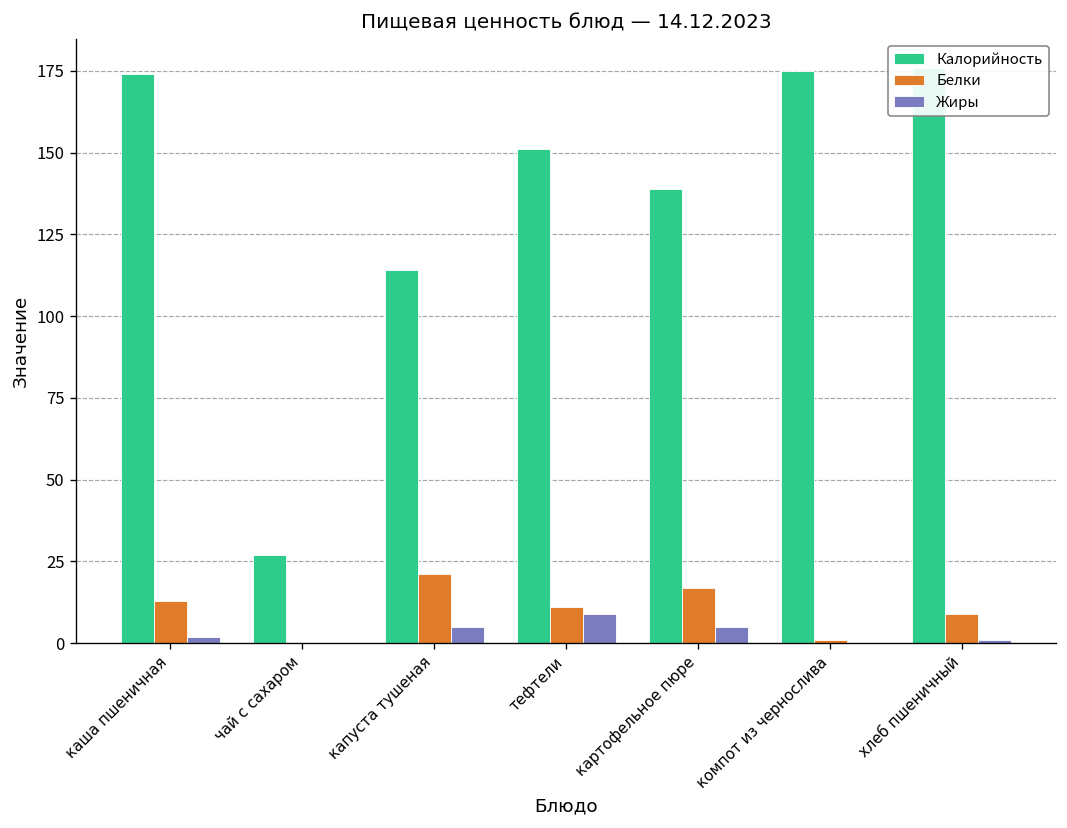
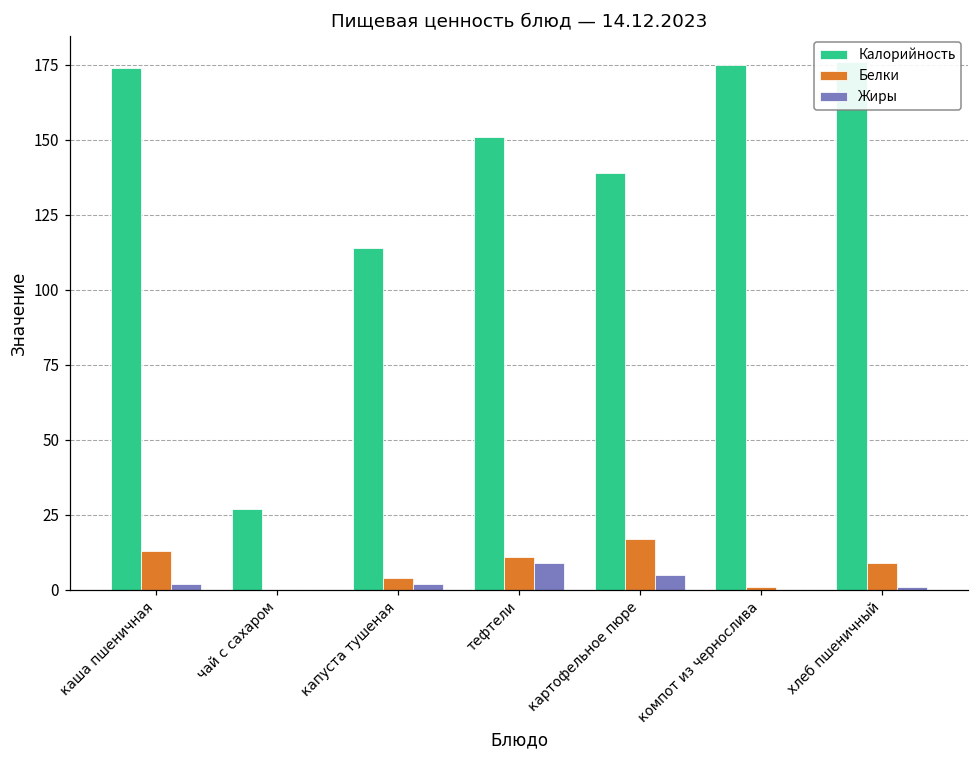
  {
    "Калорийность": {
      "каша пшеничная": 174,
      "чай с сахаром": 27,
      "капуста тушеная": 114,
      "тефтели": 151,
      "картофельное пюре": 139,
      "компот из чернослива": 175
    },
    "Белки": {
      "каша пшеничная": 13,
      "чай с сахаром": 0,
-     "капуста тушеная": 21,
+     "капуста тушеная": 4,
      "тефтели": 11,
      "картофельное пюре": 17,
      "компот из чернослива": 1,
      "хлеб пшеничный": 9
    },
    "Жиры": {
      "каша пшеничная": 2,
      "чай с сахаром": 0,
-     "капуста тушеная": 5,
+     "капуста тушеная": 2,
      "тефтели": 9,
      "картофельное пюре": 5,
      "компот из чернослива": 0,
      "хлеб пшеничный": 1
    }
  }
